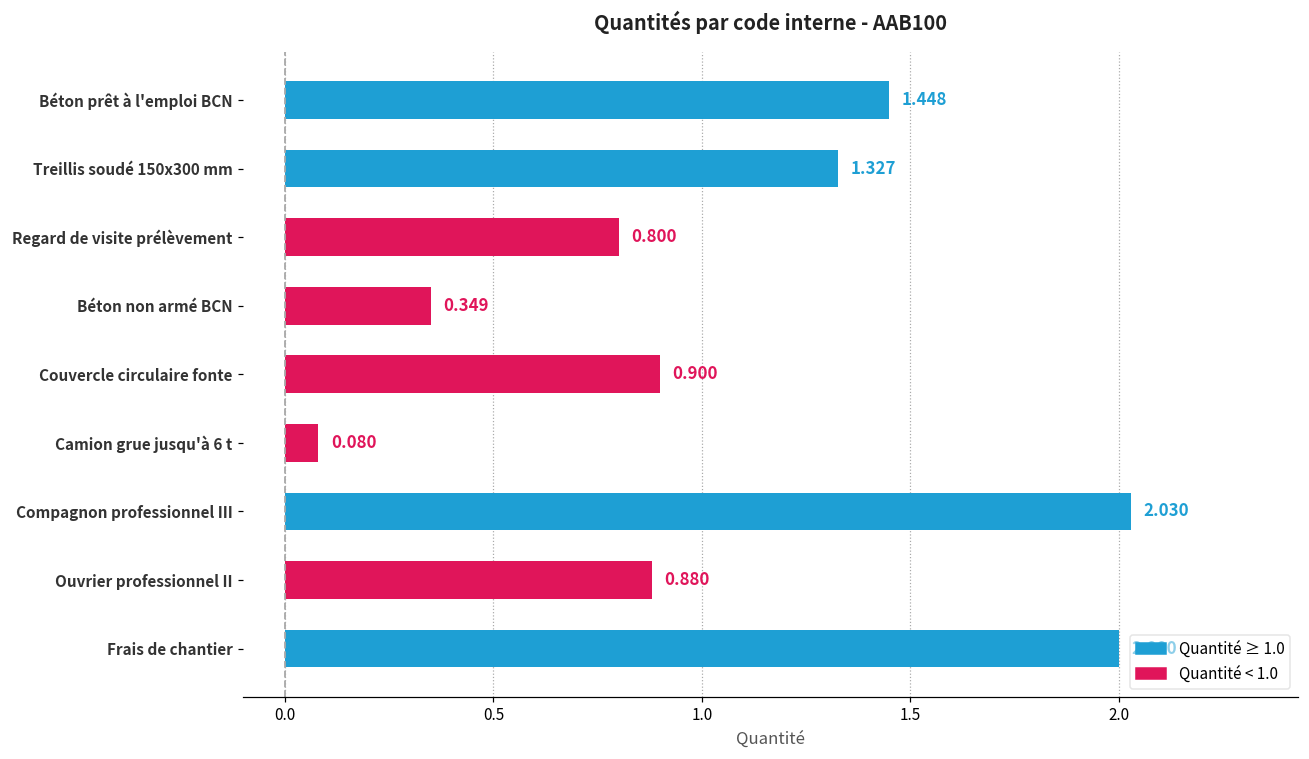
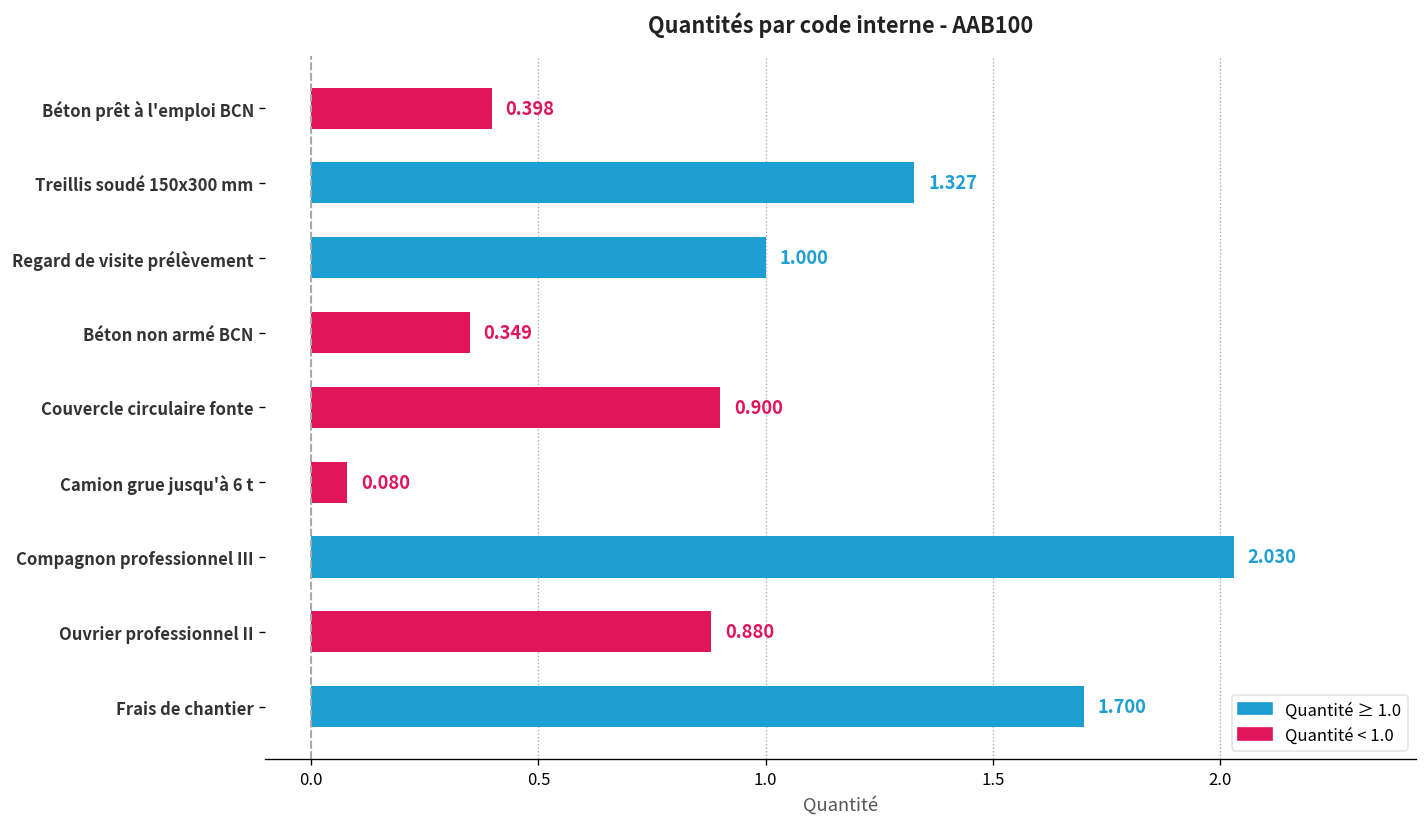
  {
-   "Béton prêt à l'emploi BCN": 1.448,
+   "Béton prêt à l'emploi BCN": 0.398,
    "Treillis soudé 150x300 mm": 1.327,
-   "Regard de visite prélèvement": 0.800,
+   "Regard de visite prélèvement": 1.000,
    "Béton non armé BCN": 0.349,
    "Couvercle circulaire fonte": 0.900,
    "Camion grue jusqu'à 6 t": 0.080,
    "Compagnon professionnel III": 2.030,
    "Ouvrier professionnel II": 0.880,
-   "Frais de chantier": 2.0
+   "Frais de chantier": 1.7
  }
